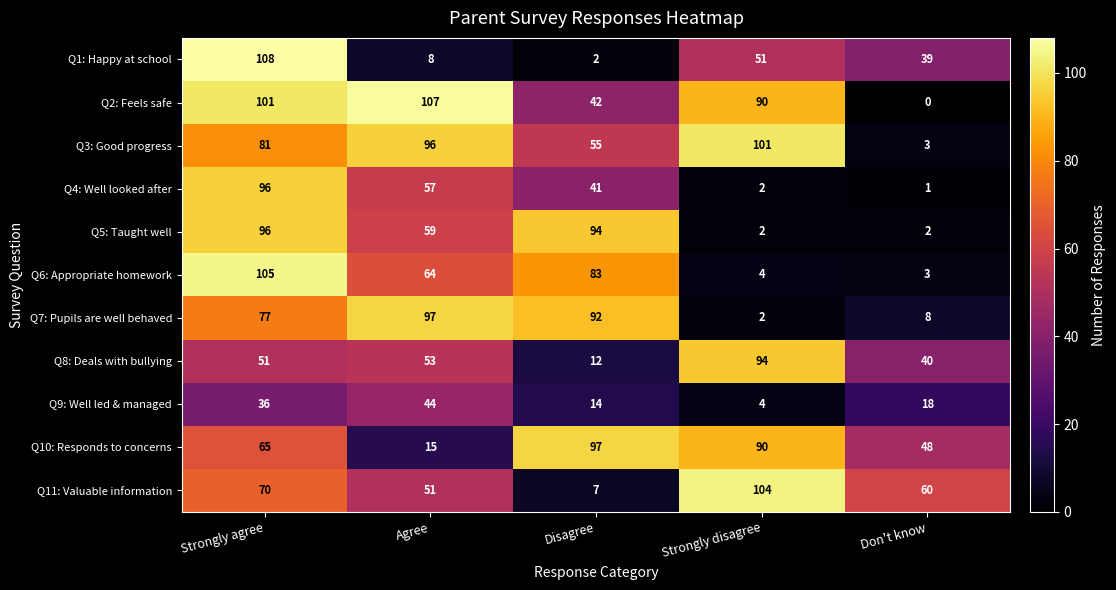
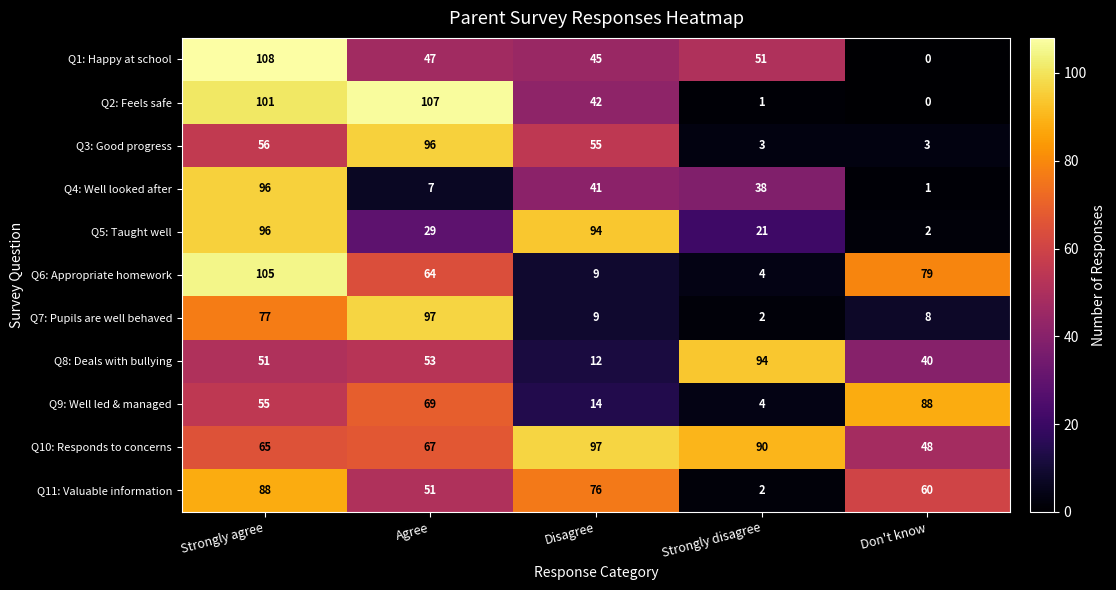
  {
    "Q1: Happy at school": {
      "Strongly agree": 108,
-     "Agree": 8,
-     "Disagree": 2,
+     "Agree": 47,
+     "Disagree": 45,
      "Strongly disagree": 51,
-     "Don't know": 39
+     "Don't know": 0
    },
    "Q2: Feels safe": {
      "Strongly agree": 101,
      "Agree": 107,
      "Disagree": 42,
-     "Strongly disagree": 90,
+     "Strongly disagree": 1,
      "Don't know": 0
    },
    "Q3: Good progress": {
-     "Strongly agree": 81,
+     "Strongly agree": 56,
      "Agree": 96,
      "Disagree": 55,
-     "Strongly disagree": 101,
+     "Strongly disagree": 3,
      "Don't know": 3
    },
    "Q4: Well looked after": {
      "Strongly agree": 96,
-     "Agree": 57,
+     "Agree": 7,
      "Disagree": 41,
-     "Strongly disagree": 2,
+     "Strongly disagree": 38,
      "Don't know": 1
    },
    "Q5: Taught well": {
      "Strongly agree": 96,
-     "Agree": 59,
+     "Agree": 29,
      "Disagree": 94,
-     "Strongly disagree": 2,
+     "Strongly disagree": 21,
      "Don't know": 2
    },
    "Q6: Appropriate homework": {
      "Strongly agree": 105,
      "Agree": 64,
-     "Disagree": 83,
+     "Disagree": 9,
      "Strongly disagree": 4,
-     "Don't know": 3
+     "Don't know": 79
    },
    "Q7: Pupils are well behaved": {
      "Strongly agree": 77,
      "Agree": 97,
-     "Disagree": 92,
+     "Disagree": 9,
      "Strongly disagree": 2,
      "Don't know": 8
    },
    "Q8: Deals with bullying": {
      "Strongly agree": 51,
      "Agree": 53,
      "Disagree": 12,
      "Strongly disagree": 94,
      "Don't know": 40
    },
    "Q9: Well led & managed": {
-     "Strongly agree": 36,
-     "Agree": 44,
+     "Strongly agree": 55,
+     "Agree": 69,
      "Disagree": 14,
      "Strongly disagree": 4,
-     "Don't know": 18
+     "Don't know": 88
    },
    "Q10: Responds to concerns": {
      "Strongly agree": 65,
-     "Agree": 15,
+     "Agree": 67,
      "Disagree": 97,
      "Strongly disagree": 90,
      "Don't know": 48
    },
    "Q11: Valuable information": {
-     "Strongly agree": 70,
+     "Strongly agree": 88,
      "Agree": 51,
-     "Disagree": 7,
-     "Strongly disagree": 104,
+     "Disagree": 76,
+     "Strongly disagree": 2,
      "Don't know": 60
    }
  }
